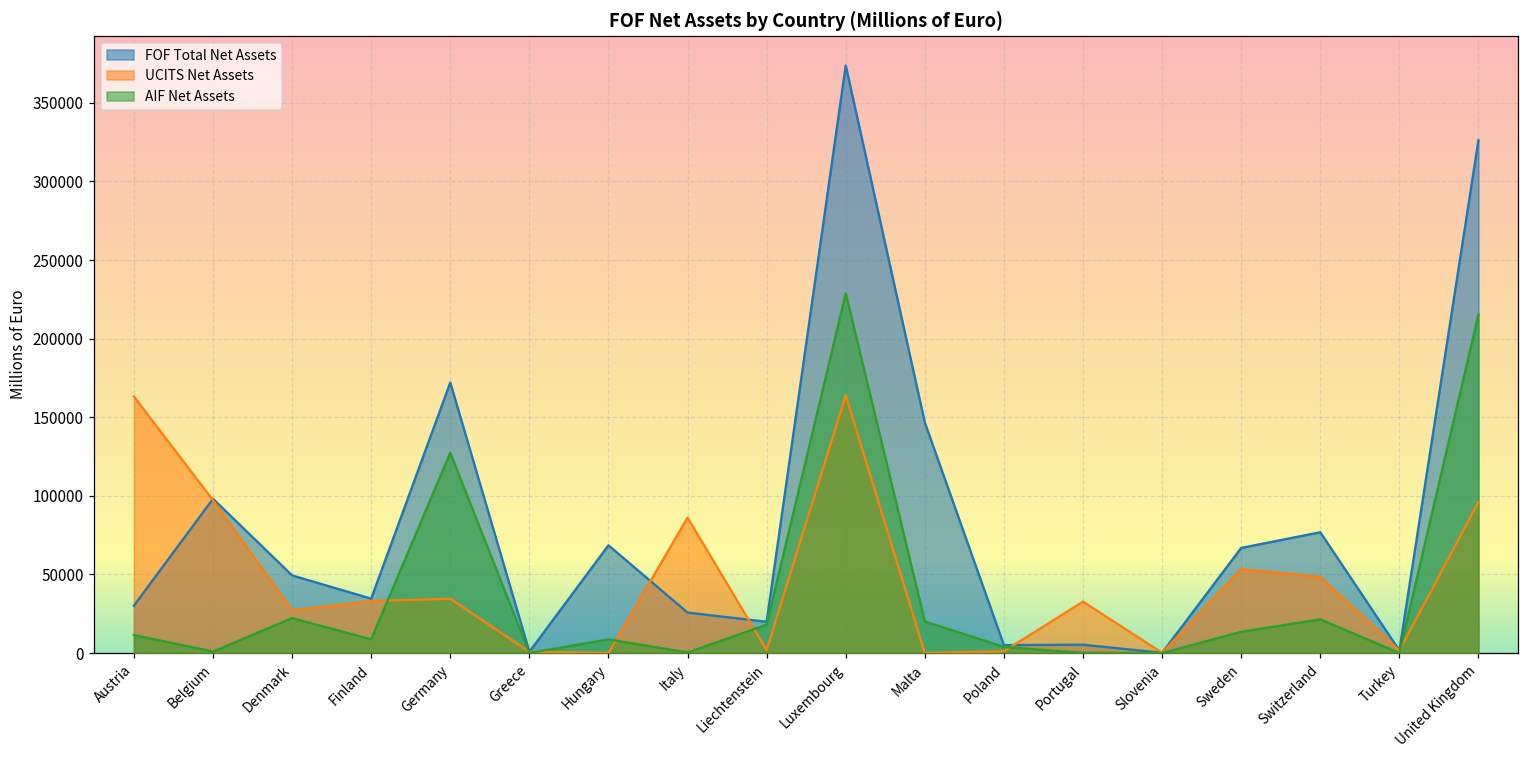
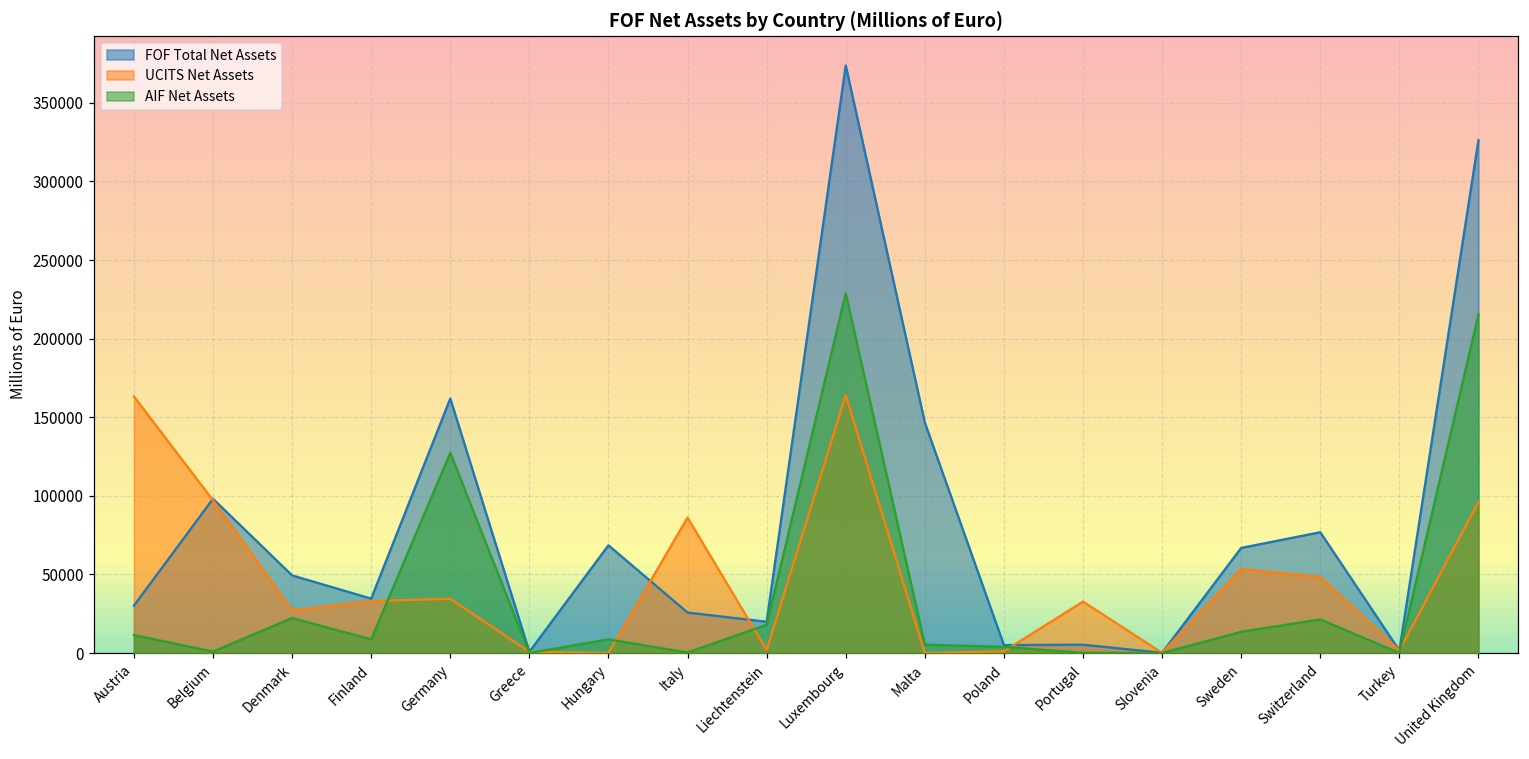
  {
    "FOF Total Net Assets": {
      "Austria": 30000,
      "Denmark": 49000,
-     "Germany": 172000,
+     "Germany": 162000,
      "Hungary": 69000,
      "Italy": 26000,
      "Liechtenstein": 20000,
      "Luxembourg": 374000,
      "Malta": 147000,
      "Portugal": 5000,
      "Sweden": 67000,
      "Switzerland": 77000,
      "United Kingdom": 326000
    },
    "UCITS Net Assets": {
      "Austria": 163000,
      "Denmark": 27000,
      "Germany": 35000,
      "Hungary": 0,
      "Italy": 86000,
      "Liechtenstein": 2000,
      "Luxembourg": 164000,
      "Malta": 0,
      "Poland": 1000,
      "Portugal": 33000,
      "Sweden": 53000,
      "Switzerland": 48000,
      "United Kingdom": 96000
    },
    "AIF Net Assets": {
      "Austria": 11000,
      "Belgium": 1000,
      "Denmark": 22000,
      "Finland": 9000,
      "Germany": 127000,
      "Hungary": 9000,
      "Italy": 0,
      "Liechtenstein": 18000,
      "Luxembourg": 229000,
-     "Malta": 20000,
+     "Malta": 5000,
      "Portugal": 0,
      "Sweden": 13000,
      "Switzerland": 21000,
      "United Kingdom": 215000
    }
  }
